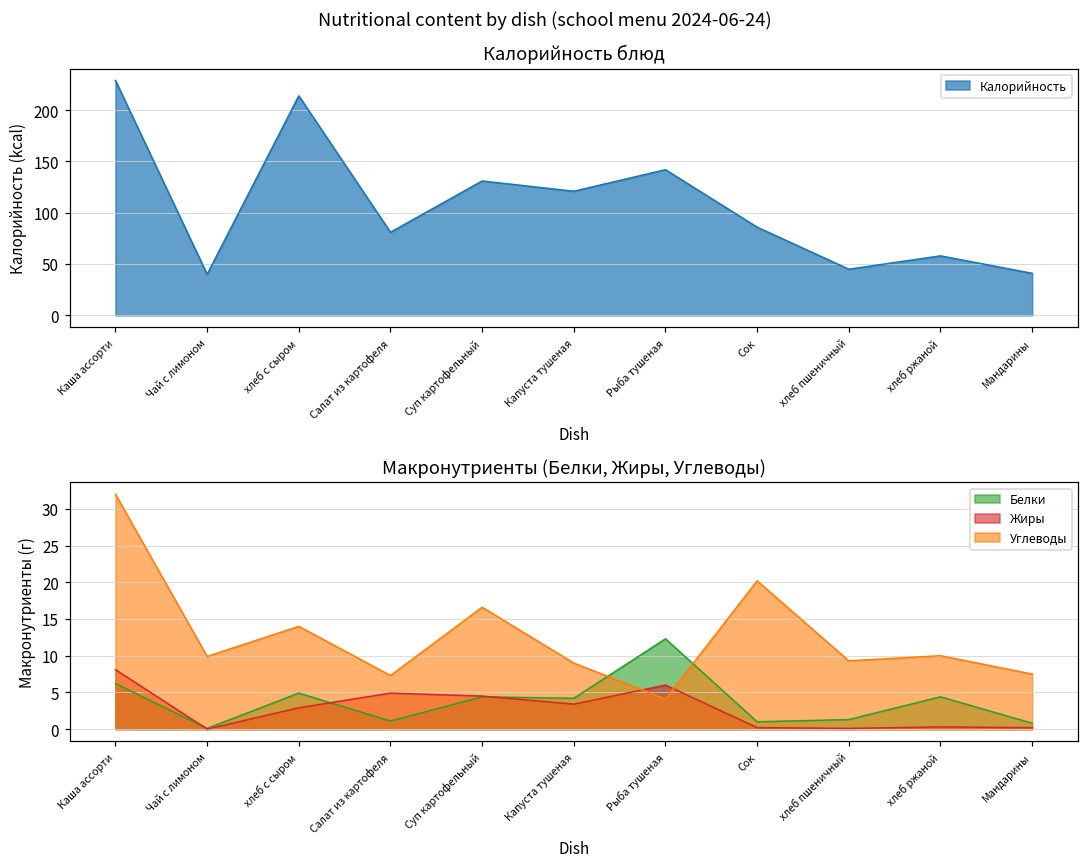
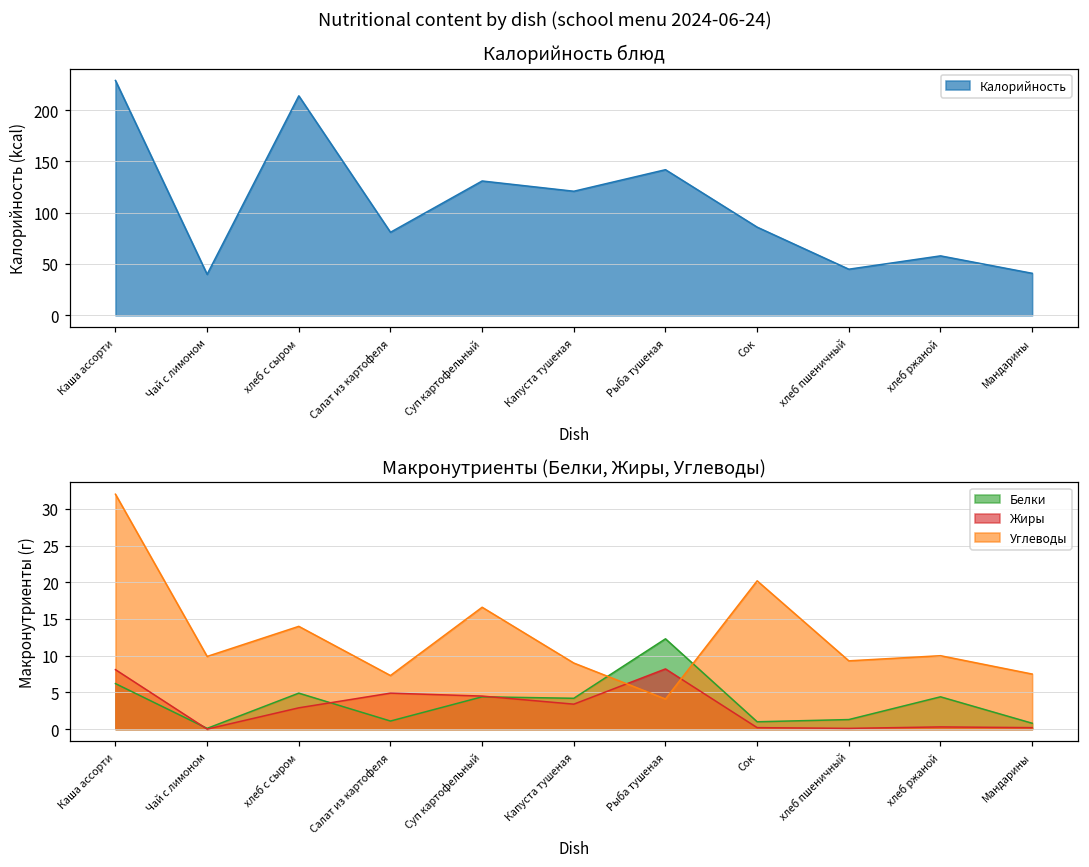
  {
    "Калорийность блюд": {
      "Каша ассорти": 230,
      "Чай с лимоном": 40,
      "хлеб с сыром": 210,
      "Салат из картофеля": 80,
      "Суп картофельный": 130,
      "Капуста тушеная": 120,
      "Рыба тушеная": 140,
      "Сок": 90,
      "хлеб пшеничный": 50,
      "хлеб ржаной": 60,
      "Мандарины": 40
    },
    "Макронутриенты (Белки, Жиры, Углеводы)": {
      "Белки": {
        "Каша ассорти": 6,
        "хлеб с сыром": 5,
        "Салат из картофеля": 1,
        "Капуста тушеная": 4,
        "Рыба тушеная": 12,
        "Сок": 1,
        "хлеб пшеничный": 1,
        "хлеб ржаной": 4,
        "Мандарины": 1
      },
      "Жиры": {
        "Каша ассорти": 8,
        "хлеб с сыром": 3,
        "Салат из картофеля": 5,
        "Капуста тушеная": 3,
-       "Рыба тушеная": 6,
+       "Рыба тушеная": 8,
        "Сок": 0,
        "хлеб пшеничный": 0,
        "хлеб ржаной": 0,
        "Мандарины": 0
      },
      "Углеводы": {
        "Каша ассорти": 32,
        "Чай с лимоном": 10,
        "хлеб с сыром": 14,
        "Салат из картофеля": 7,
        "Суп картофельный": 17,
        "Капуста тушеная": 9,
        "Рыба тушеная": 4,
        "Сок": 20,
        "хлеб пшеничный": 9,
        "хлеб ржаной": 10,
        "Мандарины": 8
      }
    }
  }
